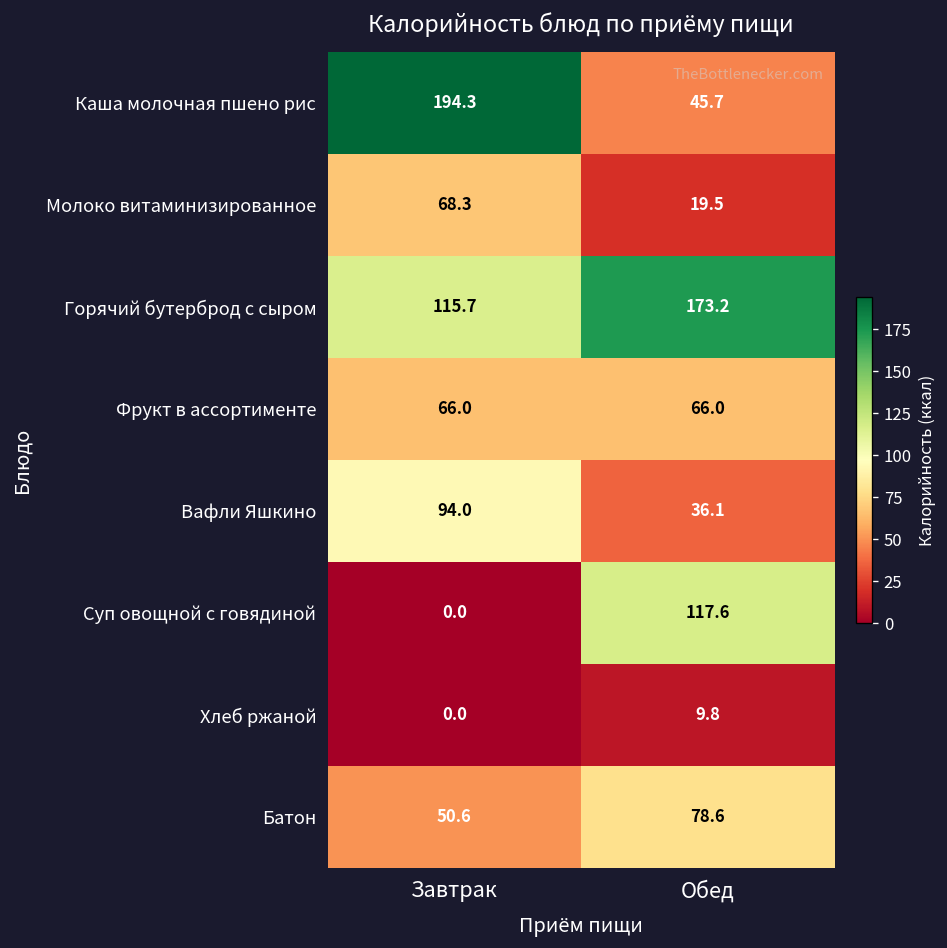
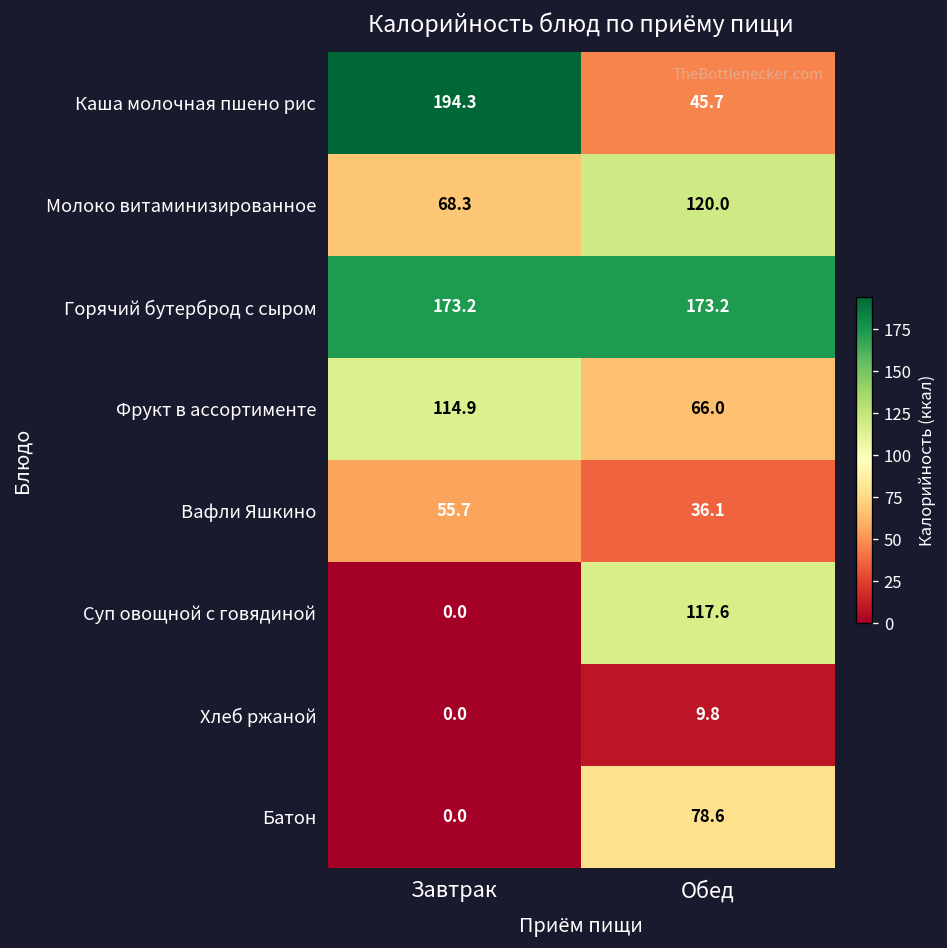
  {
    "Каша молочная пшено рис": {
      "Завтрак": 194.3
    },
    "Молоко витаминизированное": {
      "Завтрак": 68.3,
-     "Обед": 19.5
+     "Обед": 120.0
    },
    "Горячий бутерброд с сыром": {
-     "Завтрак": 115.7,
+     "Завтрак": 173.2,
      "Обед": 173.2
    },
    "Фрукт в ассортименте": {
-     "Завтрак": 66.0,
+     "Завтрак": 114.9,
      "Обед": 66.0
    },
    "Вафли Яшкино": {
-     "Завтрак": 94.0,
+     "Завтрак": 55.7,
      "Обед": 36.1
    },
    "Суп овощной с говядиной": {
      "Завтрак": 0.0,
      "Обед": 117.6
    },
    "Хлеб ржаной": {
      "Завтрак": 0.0,
      "Обед": 9.8
    },
    "Батон": {
-     "Завтрак": 50.6,
+     "Завтрак": 0.0,
      "Обед": 78.6
    }
  }
